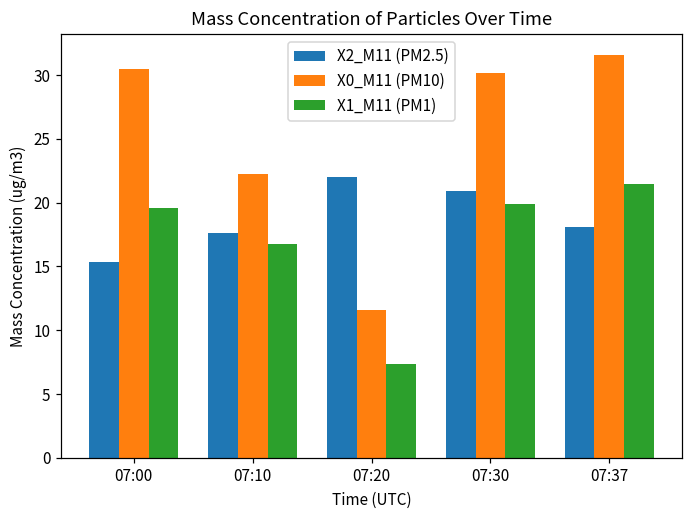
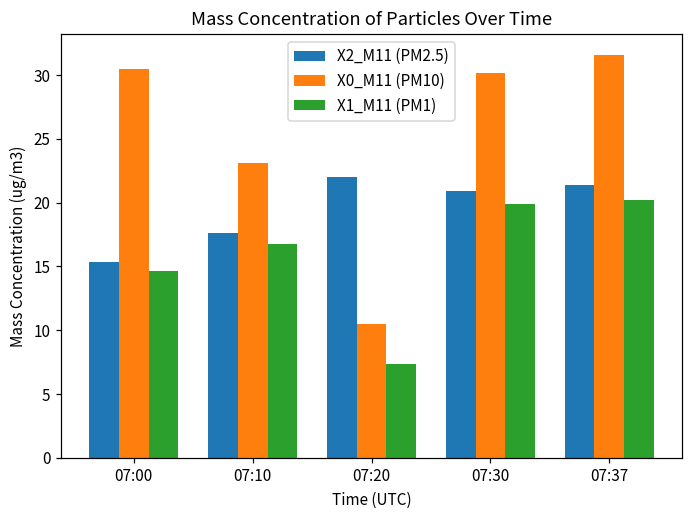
  {
    "X2_M11 (PM2.5)": {
      "07:00": 15.4,
      "07:10": 17.6,
      "07:20": 22.0,
      "07:30": 20.9,
-     "07:37": 18.1
+     "07:37": 21.4
    },
    "X0_M11 (PM10)": {
      "07:00": 30.5,
-     "07:10": 22.3,
-     "07:20": 11.6,
+     "07:10": 23.1,
+     "07:20": 10.5,
      "07:30": 30.2,
      "07:37": 31.6
    },
    "X1_M11 (PM1)": {
-     "07:00": 19.6,
+     "07:00": 14.6,
      "07:10": 16.8,
      "07:20": 7.4,
      "07:30": 19.9,
-     "07:37": 21.4
+     "07:37": 20.2
    }
  }
